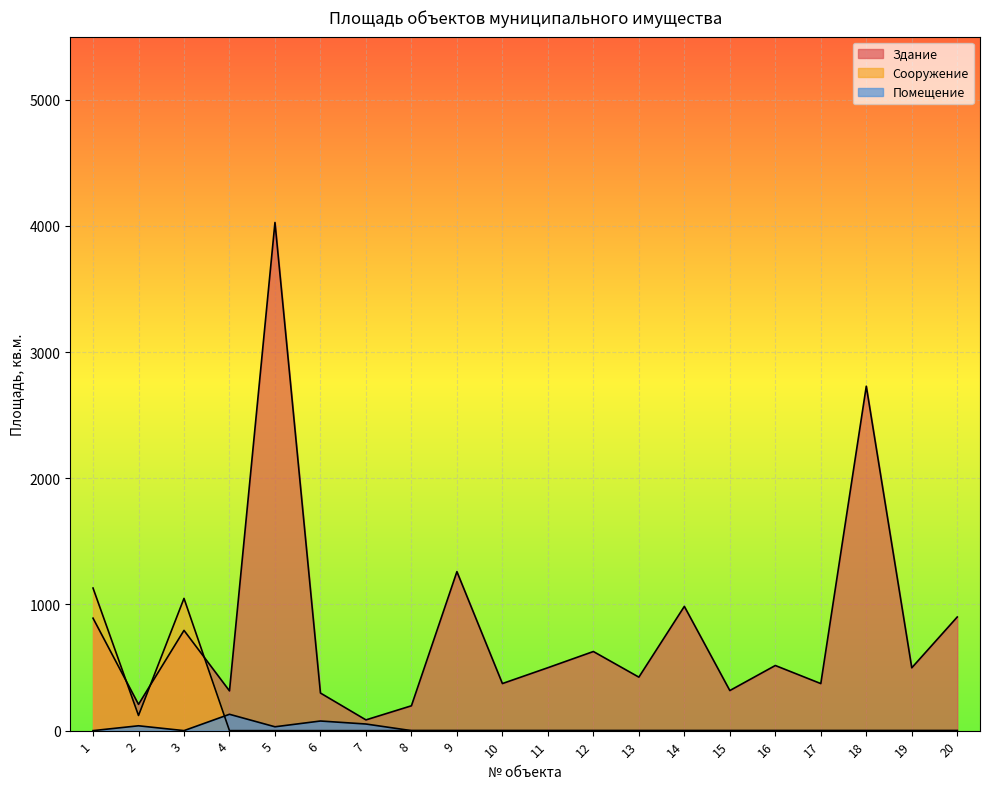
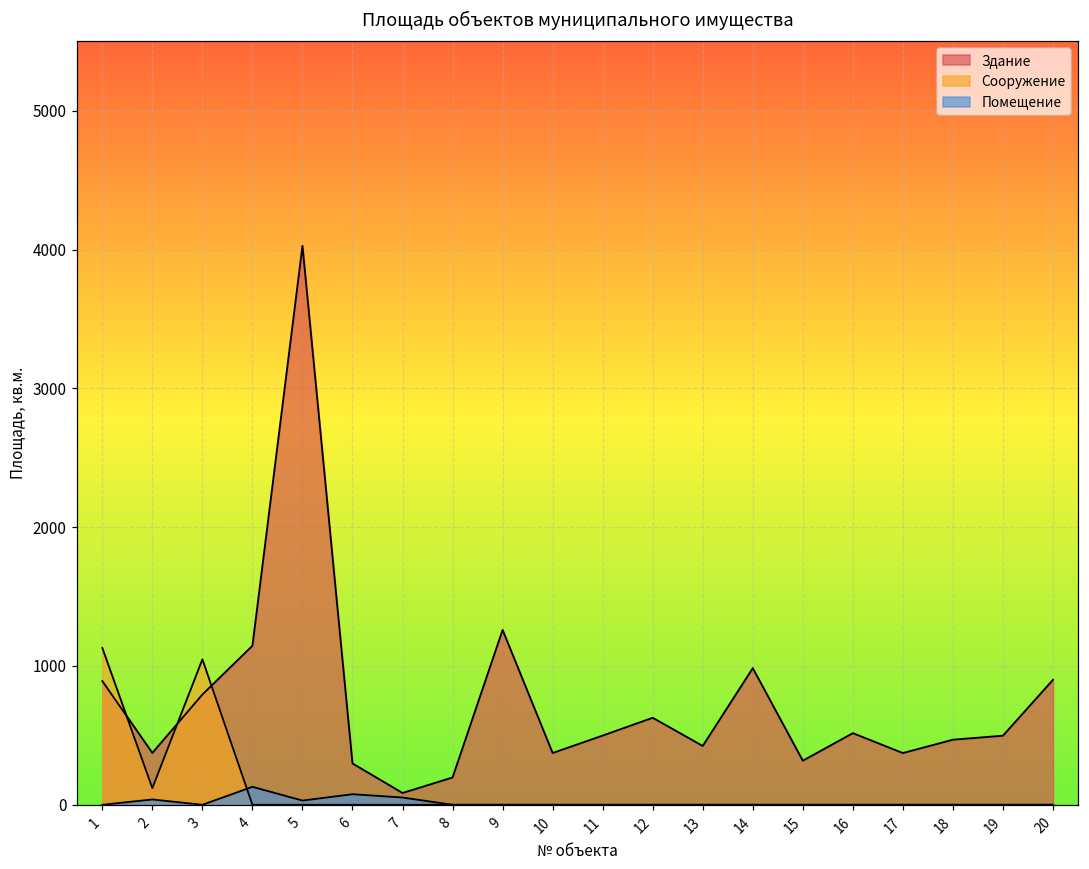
  {
    "Здание": {
      "1": 890,
-     "2": 210,
+     "2": 370,
      "3": 790,
-     "4": 320,
+     "4": 1150,
      "5": 4030,
      "6": 300,
      "7": 90,
      "8": 200,
      "9": 1260,
      "10": 370,
      "11": 500,
      "12": 630,
      "13": 420,
      "14": 980,
      "15": 320,
      "16": 520,
      "17": 370,
-     "18": 2730,
+     "18": 470,
      "19": 500,
      "20": 900
    },
    "Сооружение": {
      "1": 1130,
      "2": 120,
      "3": 1050,
      "4": 0,
      "5": 0,
      "6": 0,
      "7": 0
    },
    "Помещение": {
      "1": 0,
      "2": 40,
      "3": 0,
      "4": 130,
      "5": 30,
      "6": 80,
      "7": 50
    }
  }
